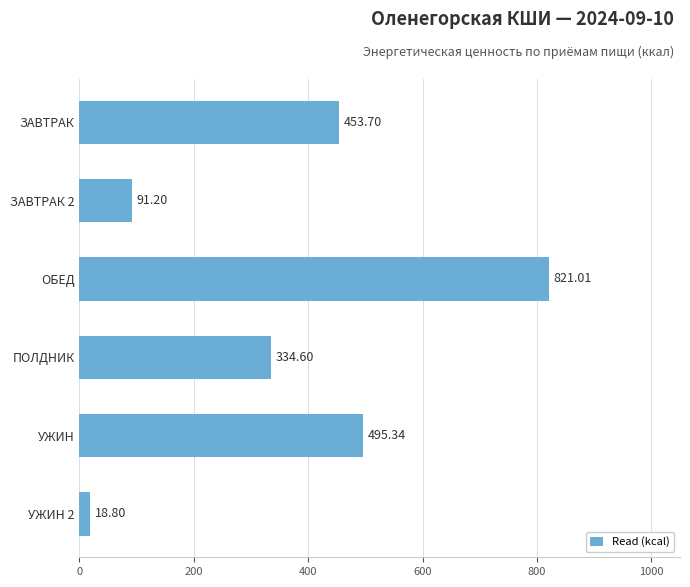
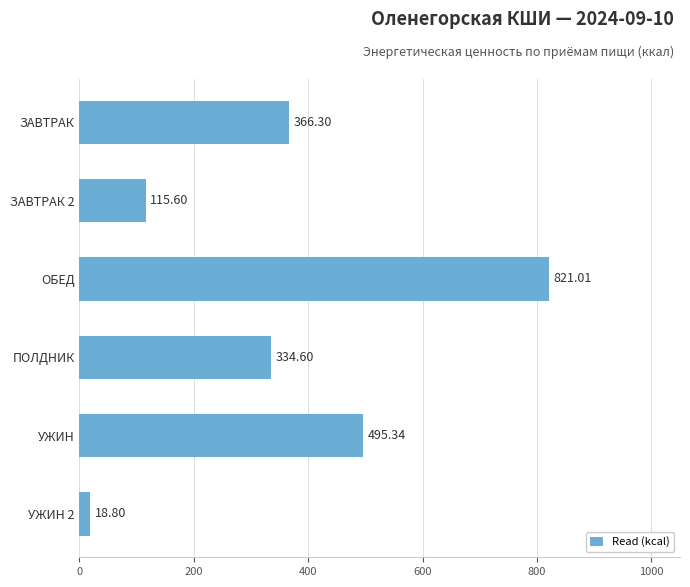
  {
-   "ЗАВТРАК": 453.70,
-   "ЗАВТРАК 2": 91.20,
+   "ЗАВТРАК": 366.30,
+   "ЗАВТРАК 2": 115.60,
    "ОБЕД": 821.01,
    "ПОЛДНИК": 334.60,
    "УЖИН": 495.34,
    "УЖИН 2": 18.80
  }
